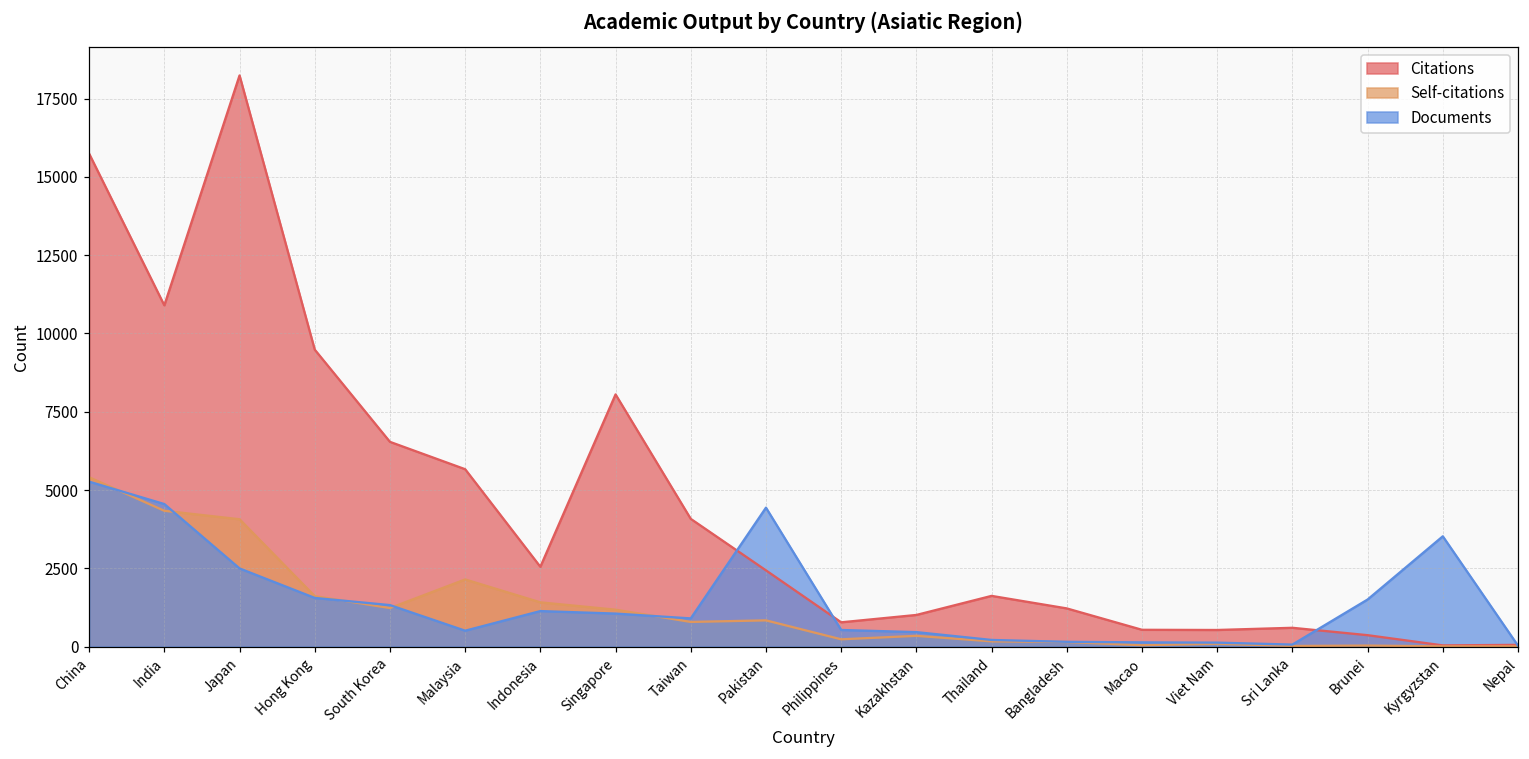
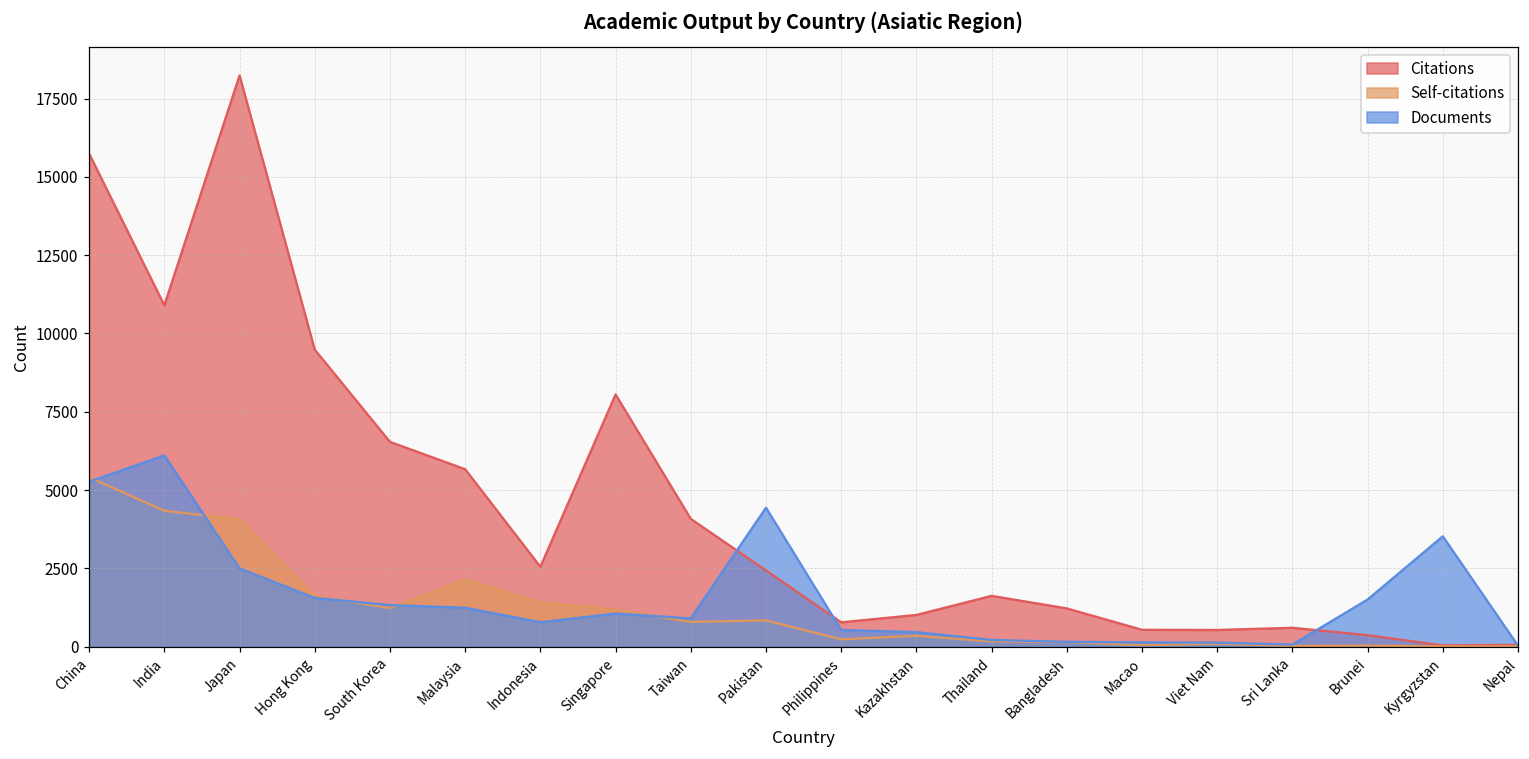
  {
    "Documents": {
      "China": 5300,
-     "India": 4600,
+     "India": 6100,
      "Japan": 2500,
      "South Korea": 1300,
-     "Malaysia": 500,
-     "Indonesia": 1100,
+     "Malaysia": 1200,
+     "Indonesia": 800,
      "Singapore": 1100,
      "Taiwan": 900,
      "Pakistan": 4400,
      "Philippines": 500,
      "Kazakhstan": 500,
      "Macao": 100,
      "Brunei": 1500,
      "Kyrgyzstan": 3500
    }
  }
